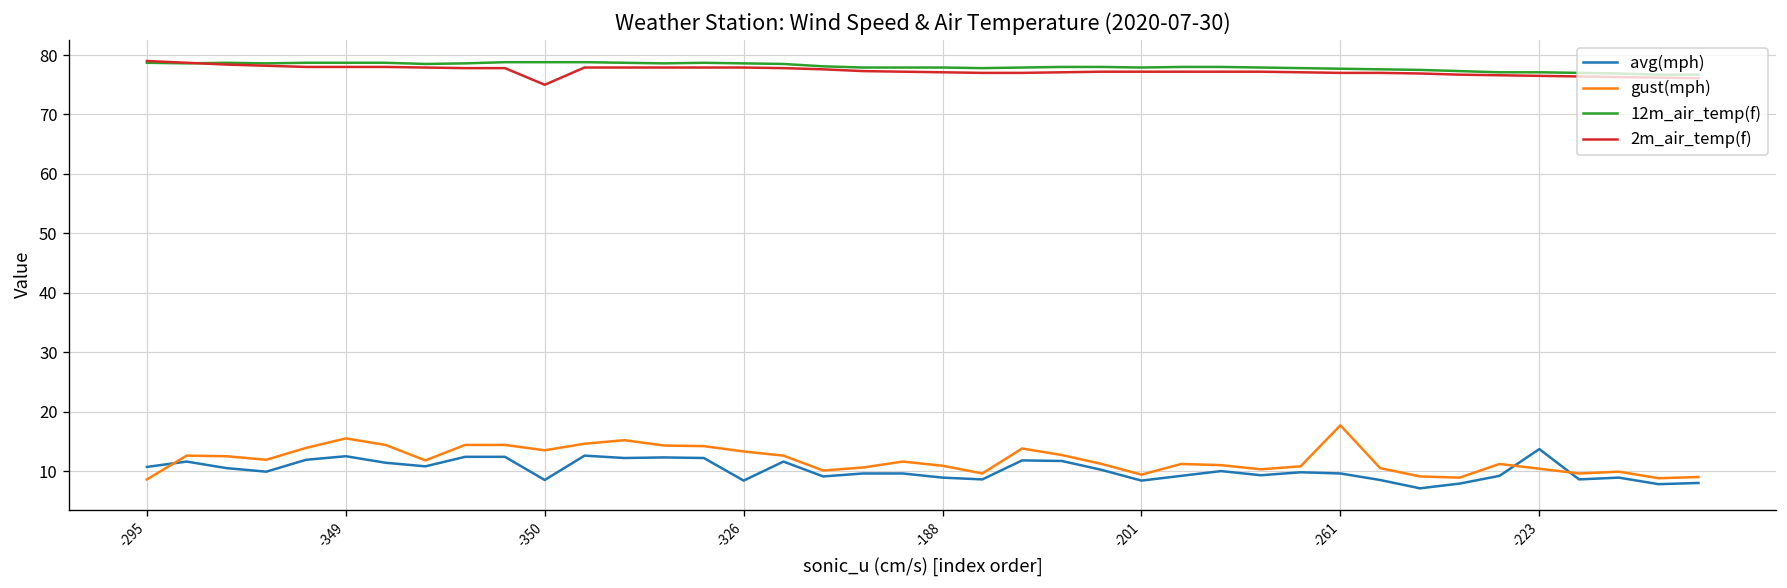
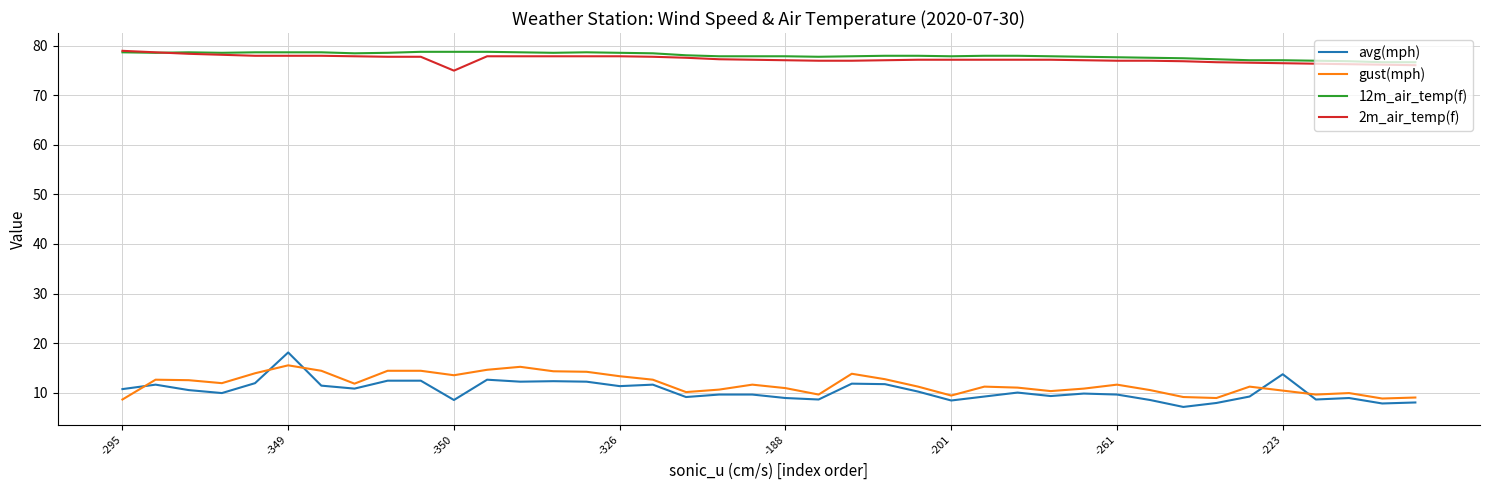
  {
    "avg(mph)": {
      "-295": 11,
-     "-349": 13,
+     "-349": 18,
      "-350": 9,
-     "-326": 8,
+     "-326": 11,
      "-188": 9,
      "-201": 8,
      "-261": 10,
      "-223": 14
    },
    "gust(mph)": {
      "-295": 9,
      "-349": 16,
      "-350": 14,
      "-326": 13,
      "-188": 11,
      "-201": 9,
-     "-261": 18,
+     "-261": 12,
      "-223": 10
    },
    "12m_air_temp(f)": {
      "-349": 79,
      "-350": 79,
      "-326": 79,
      "-188": 78,
      "-201": 78,
      "-261": 78,
      "-223": 77
    },
    "2m_air_temp(f)": {
      "-349": 78,
      "-350": 75,
      "-326": 78,
      "-188": 77,
      "-201": 77,
      "-261": 77,
      "-223": 77
    }
  }
